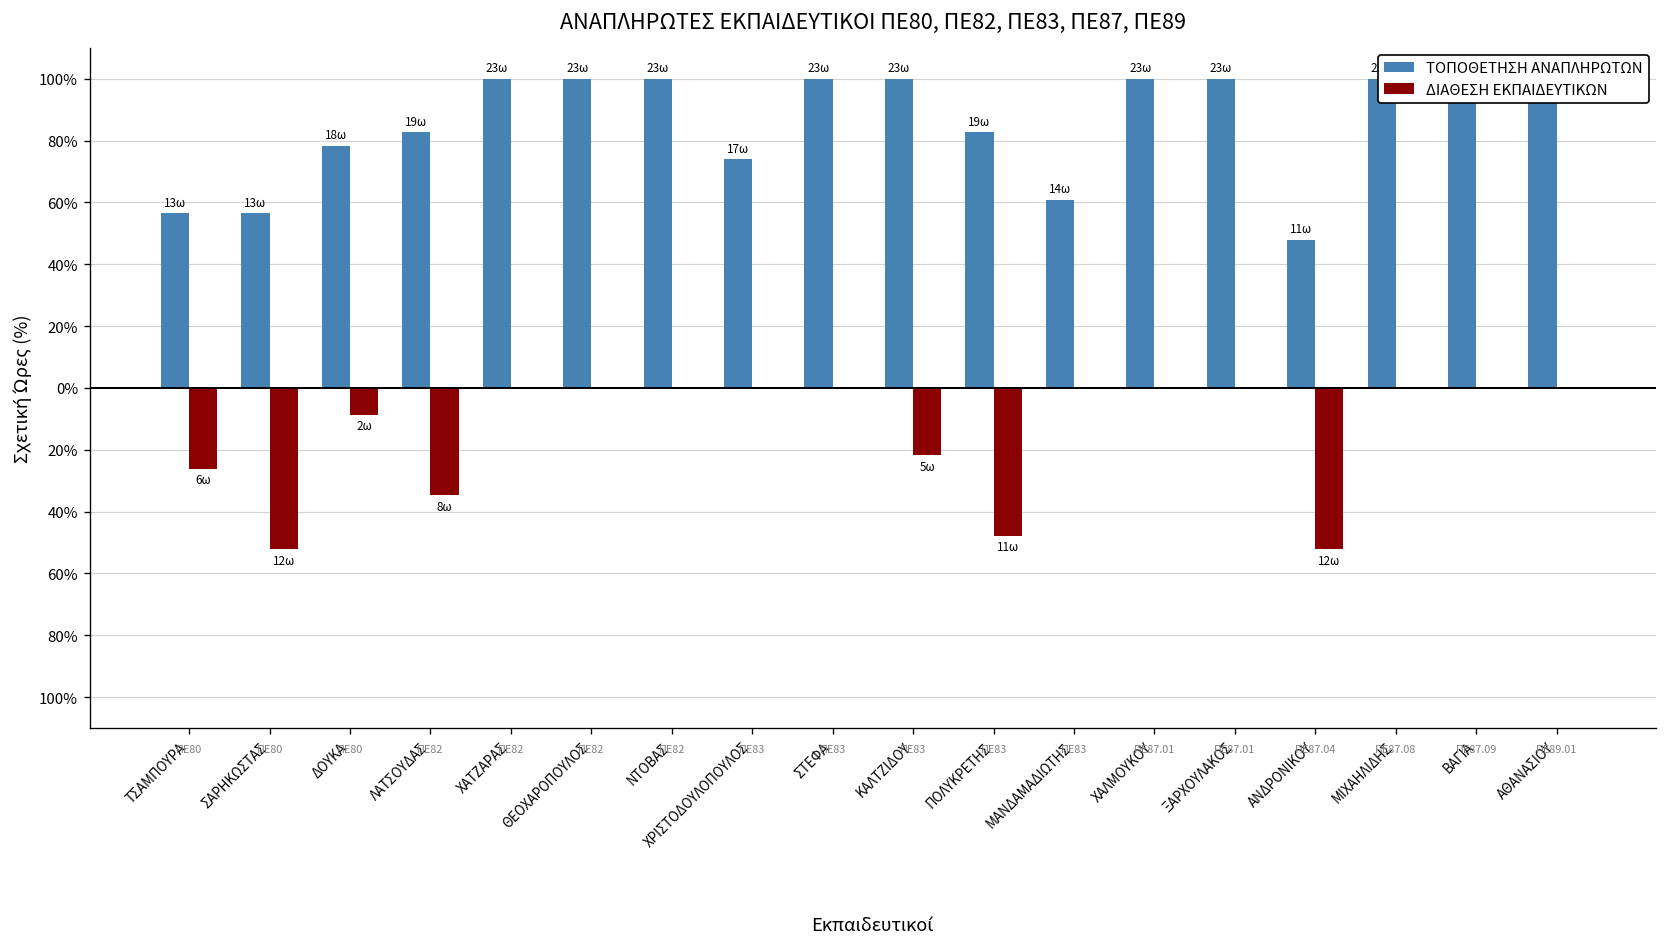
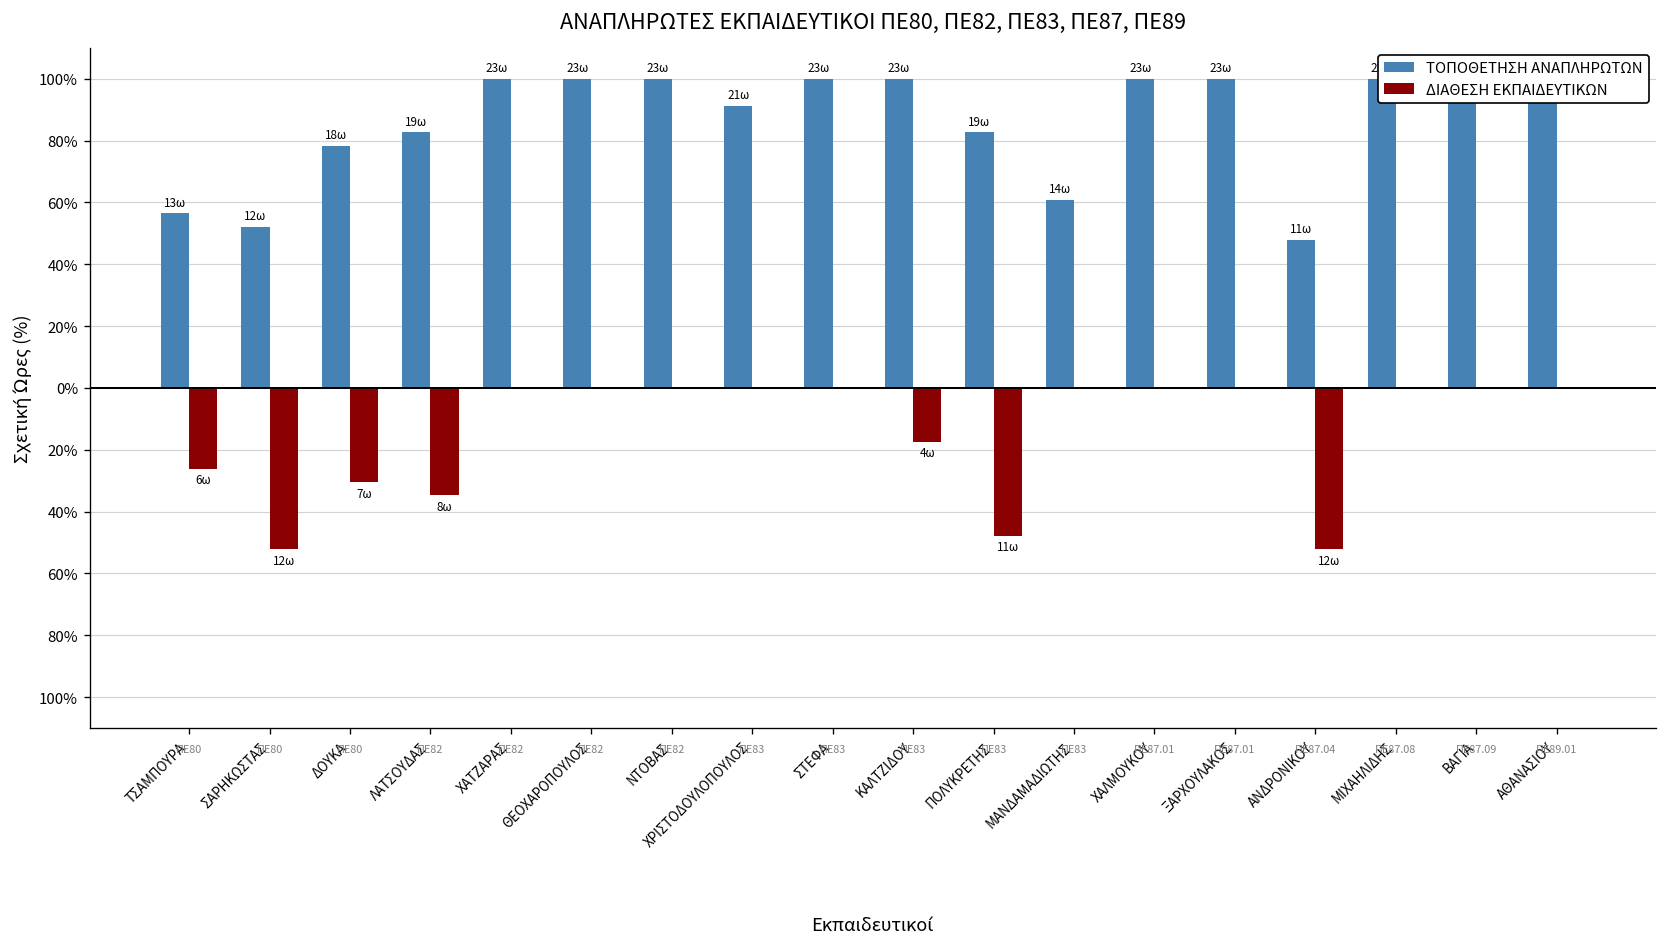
  {
    "ΤΟΠΟΘΕΤΗΣΗ ΑΝΑΠΛΗΡΩΤΩΝ": {
-     "ΣΑΡΗΚΩΣΤΑΣ": "13ω",
-     "ΧΡΙΣΤΟΔΟΥΛΟΠΟΥΛΟΣ": "17ω"
+     "ΣΑΡΗΚΩΣΤΑΣ": "12ω",
+     "ΧΡΙΣΤΟΔΟΥΛΟΠΟΥΛΟΣ": "21ω"
    },
    "ΔΙΑΘΕΣΗ ΕΚΠΑΙΔΕΥΤΙΚΩΝ": {
-     "ΔΟΥΚΑ": "2ω",
-     "ΚΑΛΤΖΙΔΟΥ": "5ω"
+     "ΔΟΥΚΑ": "7ω",
+     "ΚΑΛΤΖΙΔΟΥ": "4ω"
    }
  }
